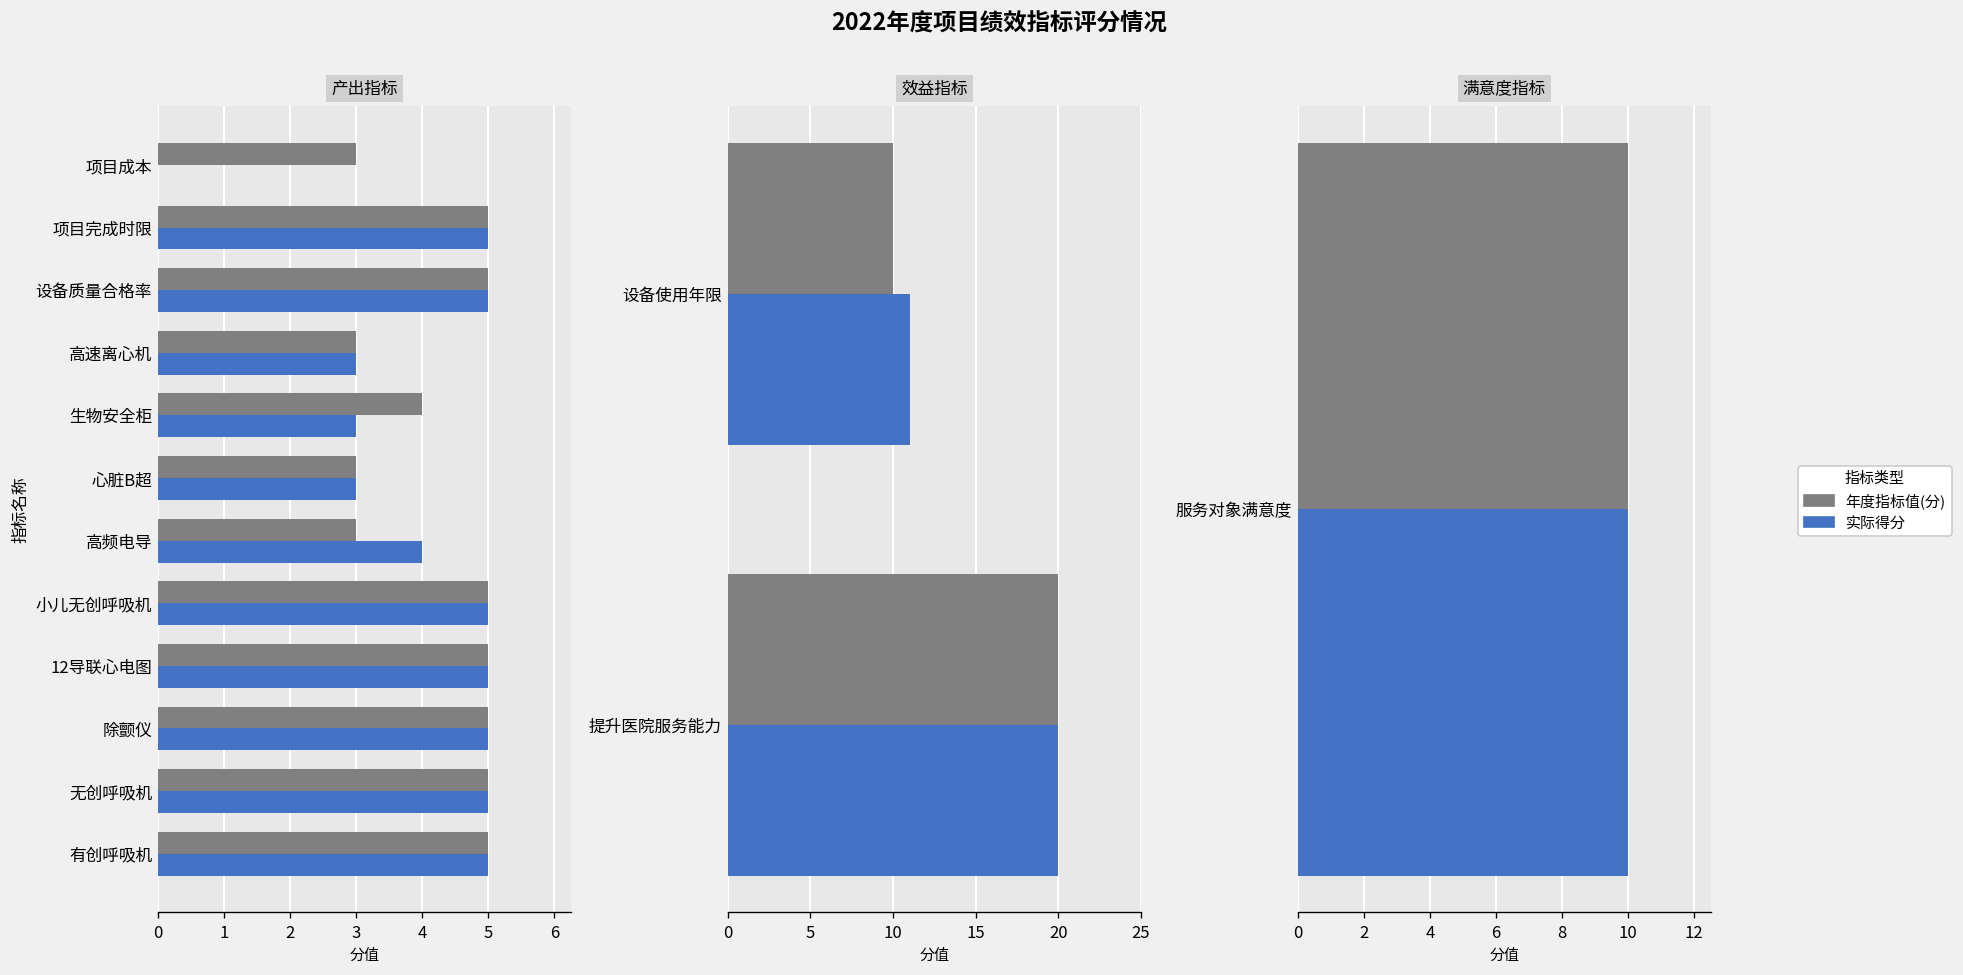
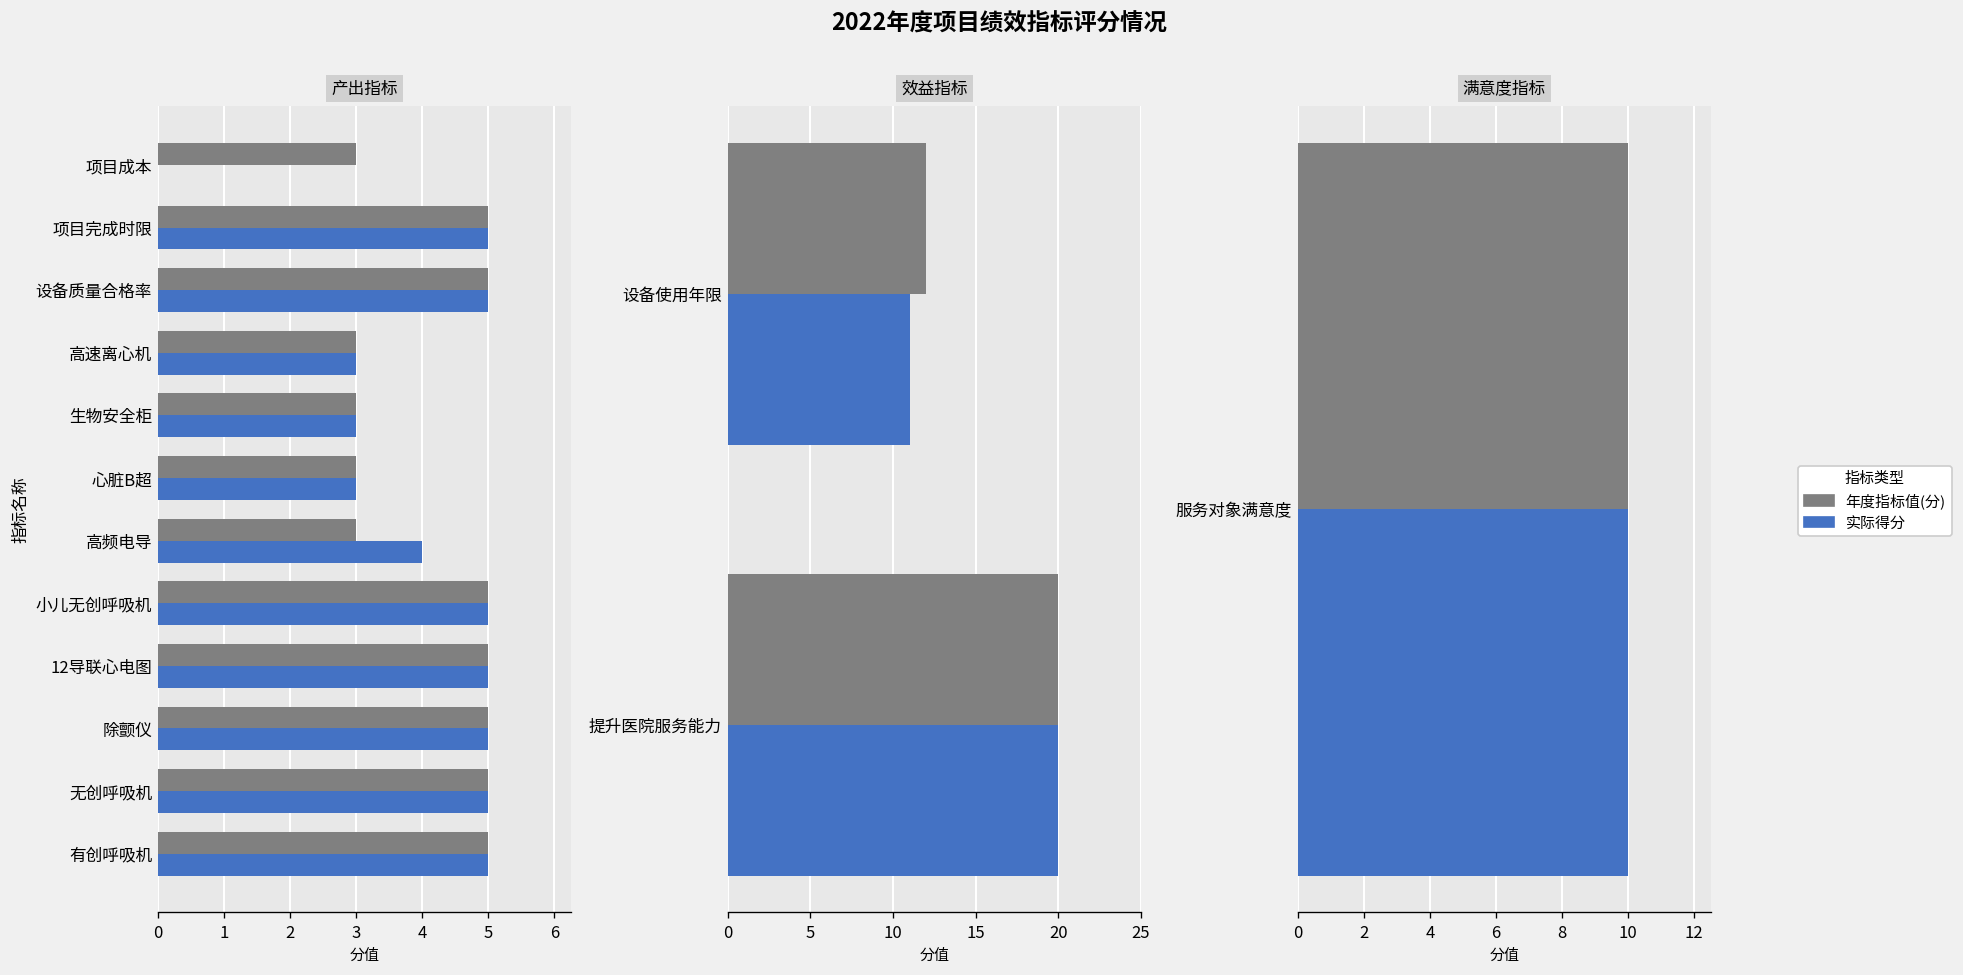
  {
    "产出指标": {
      "年度指标值(分)": {
        "项目成本": 3,
        "项目完成时限": 5,
        "设备质量合格率": 5,
        "高速离心机": 3,
-       "生物安全柜": 4,
+       "生物安全柜": 3,
        "心脏B超": 3,
        "高频电导": 3,
        "小儿无创呼吸机": 5,
        "12导联心电图": 5,
        "除颤仪": 5,
        "无创呼吸机": 5,
        "有创呼吸机": 5
      },
      "实际得分": {
        "项目成本": 0,
        "项目完成时限": 5,
        "设备质量合格率": 5,
        "高速离心机": 3,
        "生物安全柜": 3,
        "心脏B超": 3,
        "高频电导": 4,
        "小儿无创呼吸机": 5,
        "12导联心电图": 5,
        "除颤仪": 5,
        "无创呼吸机": 5,
        "有创呼吸机": 5
      }
    },
    "效益指标": {
      "年度指标值(分)": {
-       "设备使用年限": 10,
+       "设备使用年限": 12,
        "提升医院服务能力": 20
      },
      "实际得分": {
        "设备使用年限": 11,
        "提升医院服务能力": 20
      }
    }
  }
